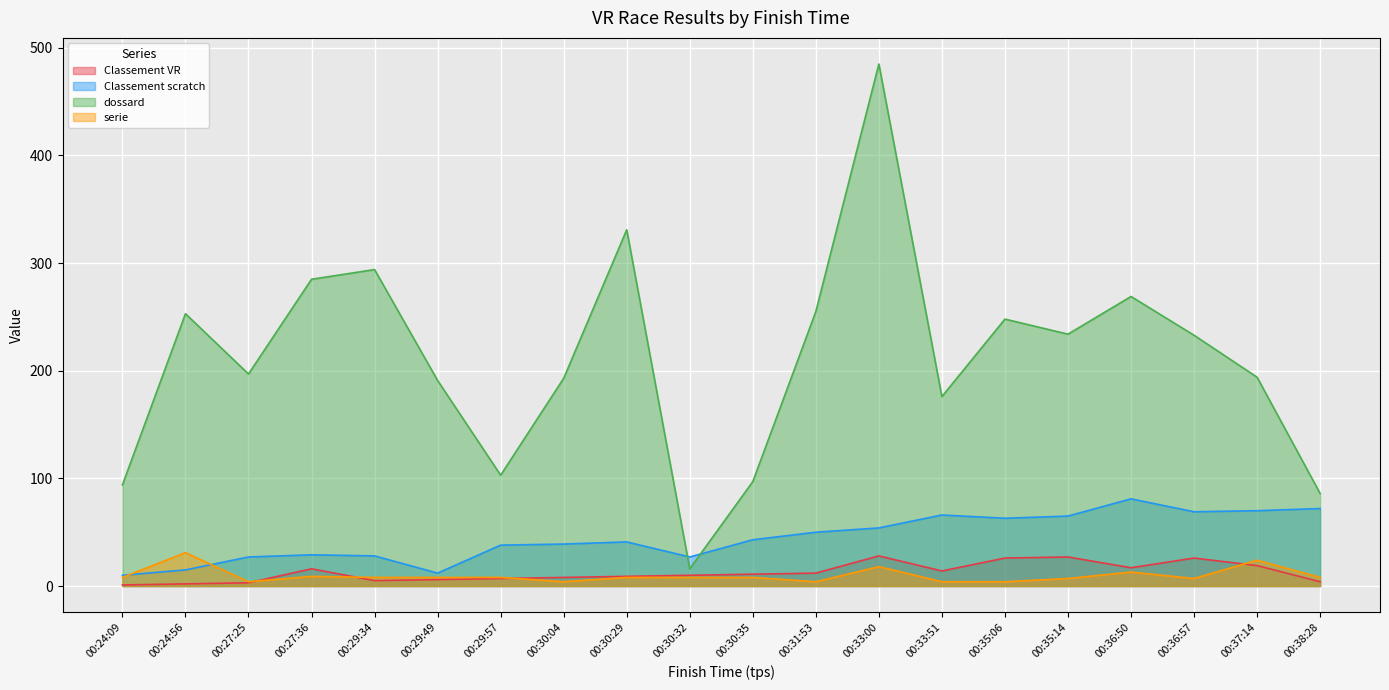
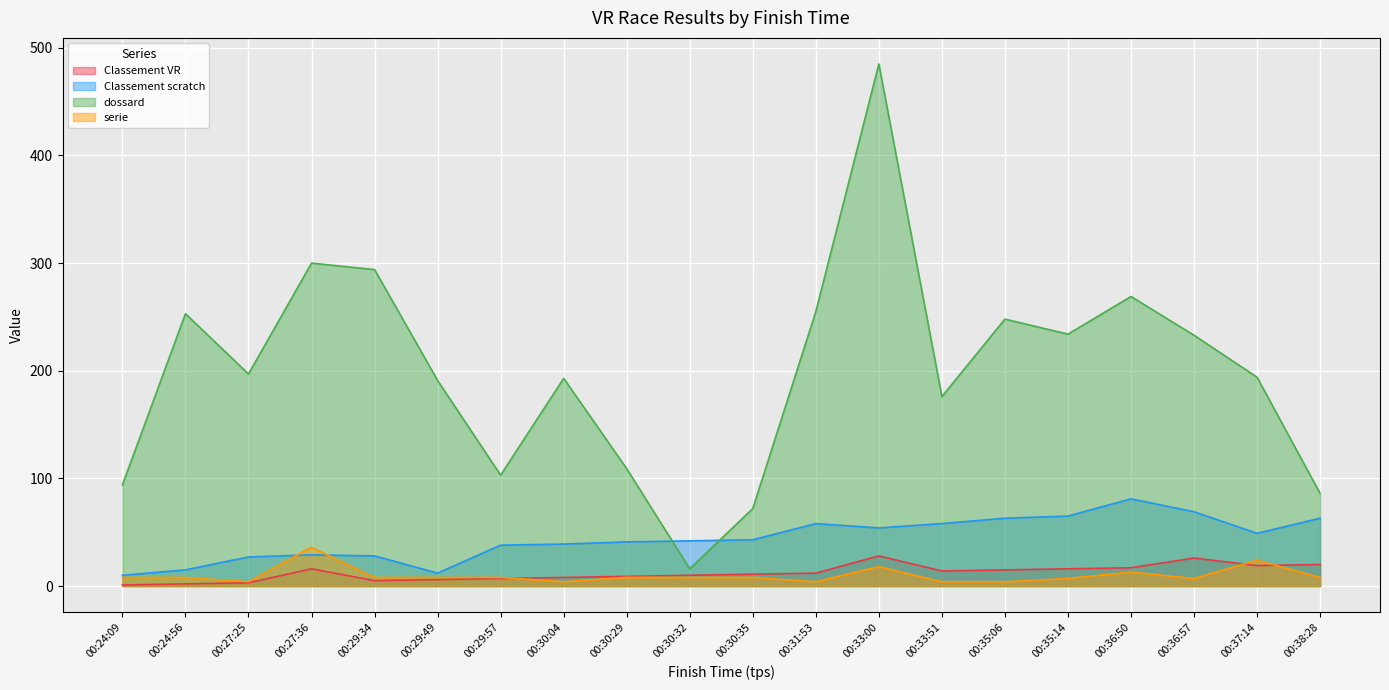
  {
    "Classement VR": {
      "00:24:09": 1,
      "00:24:56": 2,
      "00:27:36": 16,
      "00:29:34": 5,
      "00:30:04": 8,
      "00:30:35": 11,
      "00:31:53": 12,
      "00:33:00": 28,
      "00:33:51": 14,
-     "00:35:06": 26,
-     "00:35:14": 27,
+     "00:35:06": 15,
+     "00:35:14": 16,
      "00:36:50": 17,
      "00:36:57": 26,
      "00:37:14": 19,
-     "00:38:28": 4
+     "00:38:28": 20
    },
    "Classement scratch": {
      "00:24:56": 15,
      "00:27:25": 27,
      "00:27:36": 29,
      "00:29:34": 28,
      "00:29:49": 12,
      "00:29:57": 38,
      "00:30:04": 39,
      "00:30:29": 41,
-     "00:30:32": 27,
+     "00:30:32": 42,
      "00:30:35": 43,
-     "00:31:53": 50,
+     "00:31:53": 58,
      "00:33:00": 54,
-     "00:33:51": 66,
+     "00:33:51": 58,
      "00:35:06": 63,
      "00:35:14": 65,
      "00:36:50": 81,
      "00:36:57": 69,
-     "00:37:14": 70,
-     "00:38:28": 72
+     "00:37:14": 49,
+     "00:38:28": 63
    },
    "dossard": {
      "00:24:09": 94,
      "00:24:56": 253,
      "00:27:25": 197,
-     "00:27:36": 285,
+     "00:27:36": 300,
      "00:29:34": 294,
      "00:29:49": 191,
      "00:29:57": 103,
      "00:30:04": 193,
-     "00:30:29": 331,
+     "00:30:29": 109,
      "00:30:32": 16,
-     "00:30:35": 97,
+     "00:30:35": 72,
      "00:31:53": 255,
      "00:33:00": 485,
      "00:33:51": 176,
      "00:35:06": 248,
      "00:35:14": 234,
      "00:36:50": 269,
      "00:36:57": 233,
      "00:37:14": 194,
      "00:38:28": 86
    },
    "serie": {
-     "00:24:56": 31,
-     "00:27:36": 9,
+     "00:24:56": 8,
+     "00:27:36": 36,
      "00:29:34": 8,
      "00:30:04": 4,
      "00:30:35": 8,
      "00:31:53": 4,
      "00:33:00": 18,
      "00:33:51": 4,
      "00:35:06": 4,
      "00:35:14": 7,
      "00:36:50": 13,
      "00:36:57": 7,
      "00:37:14": 24,
      "00:38:28": 8
    }
  }
